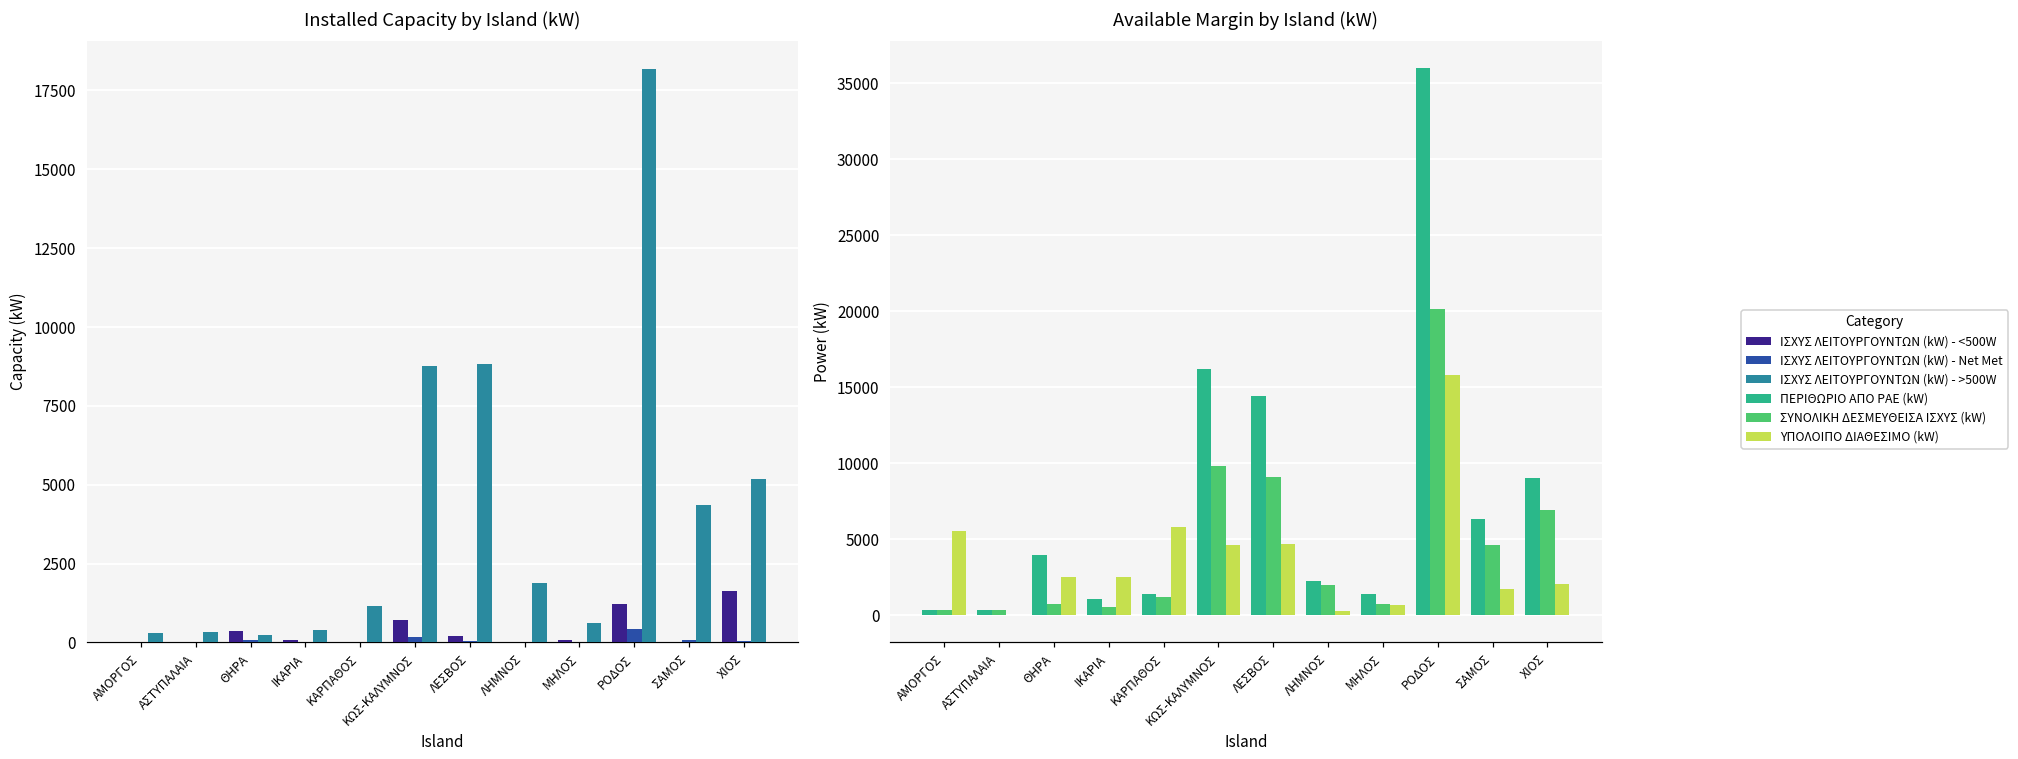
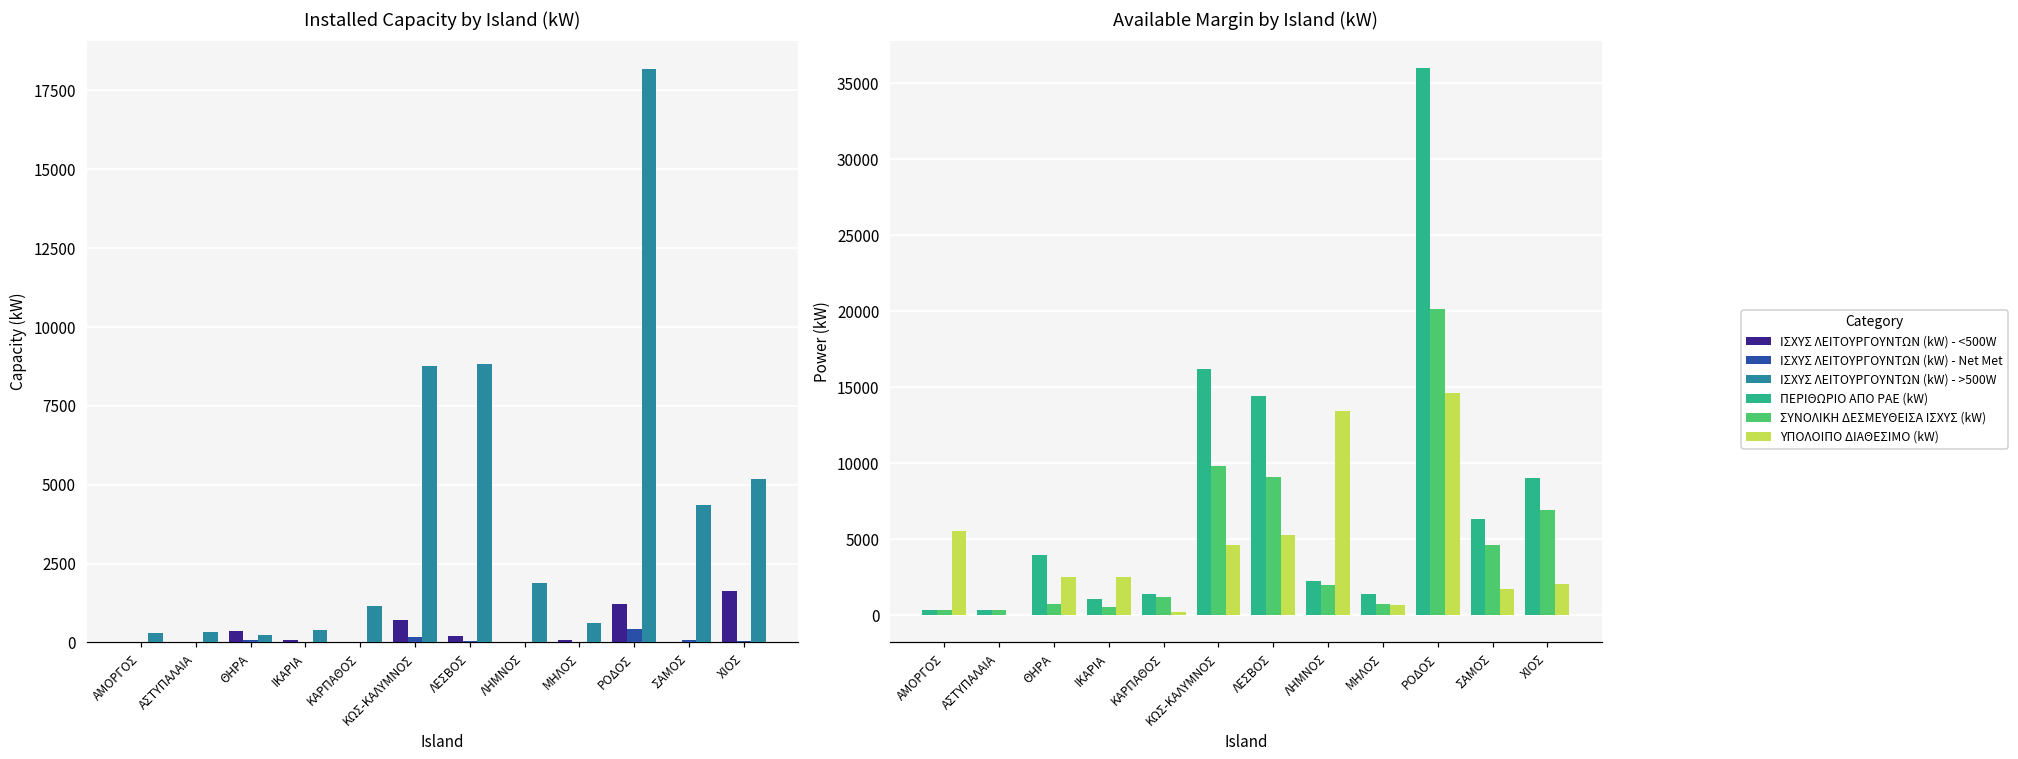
  {
    "Available Margin by Island (kW)": {
      "ΥΠΟΛΟΙΠΟ ΔΙΑΘΕΣΙΜΟ (kW)": {
        "ΑΜΟΡΓΟΣ": 5500,
        "ΘΗΡΑ": 2500,
        "ΙΚΑΡΙΑ": 2500,
-       "ΚΑΡΠΑΘΟΣ": 5800,
+       "ΚΑΡΠΑΘΟΣ": 200,
        "ΚΩΣ-ΚΑΛΥΜΝΟΣ": 4600,
-       "ΛΕΣΒΟΣ": 4700,
-       "ΛΗΜΝΟΣ": 300,
+       "ΛΕΣΒΟΣ": 5300,
+       "ΛΗΜΝΟΣ": 13400,
        "ΜΗΛΟΣ": 700,
-       "ΡΟΔΟΣ": 15800,
+       "ΡΟΔΟΣ": 14600,
        "ΣΑΜΟΣ": 1700,
        "ΧΙΟΣ": 2100
      }
    }
  }
